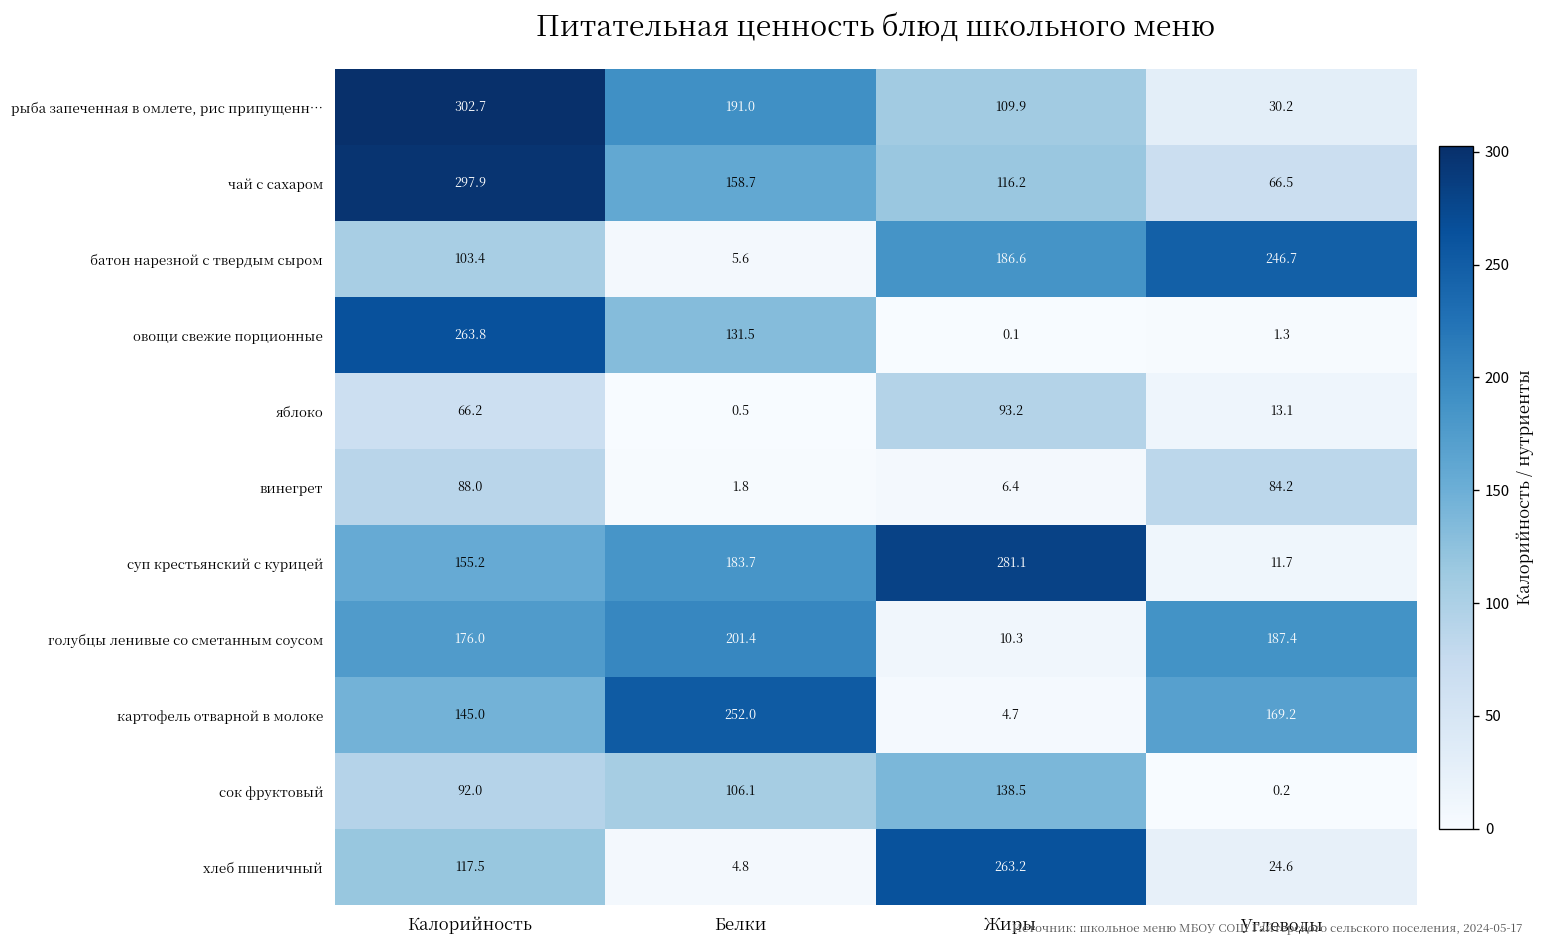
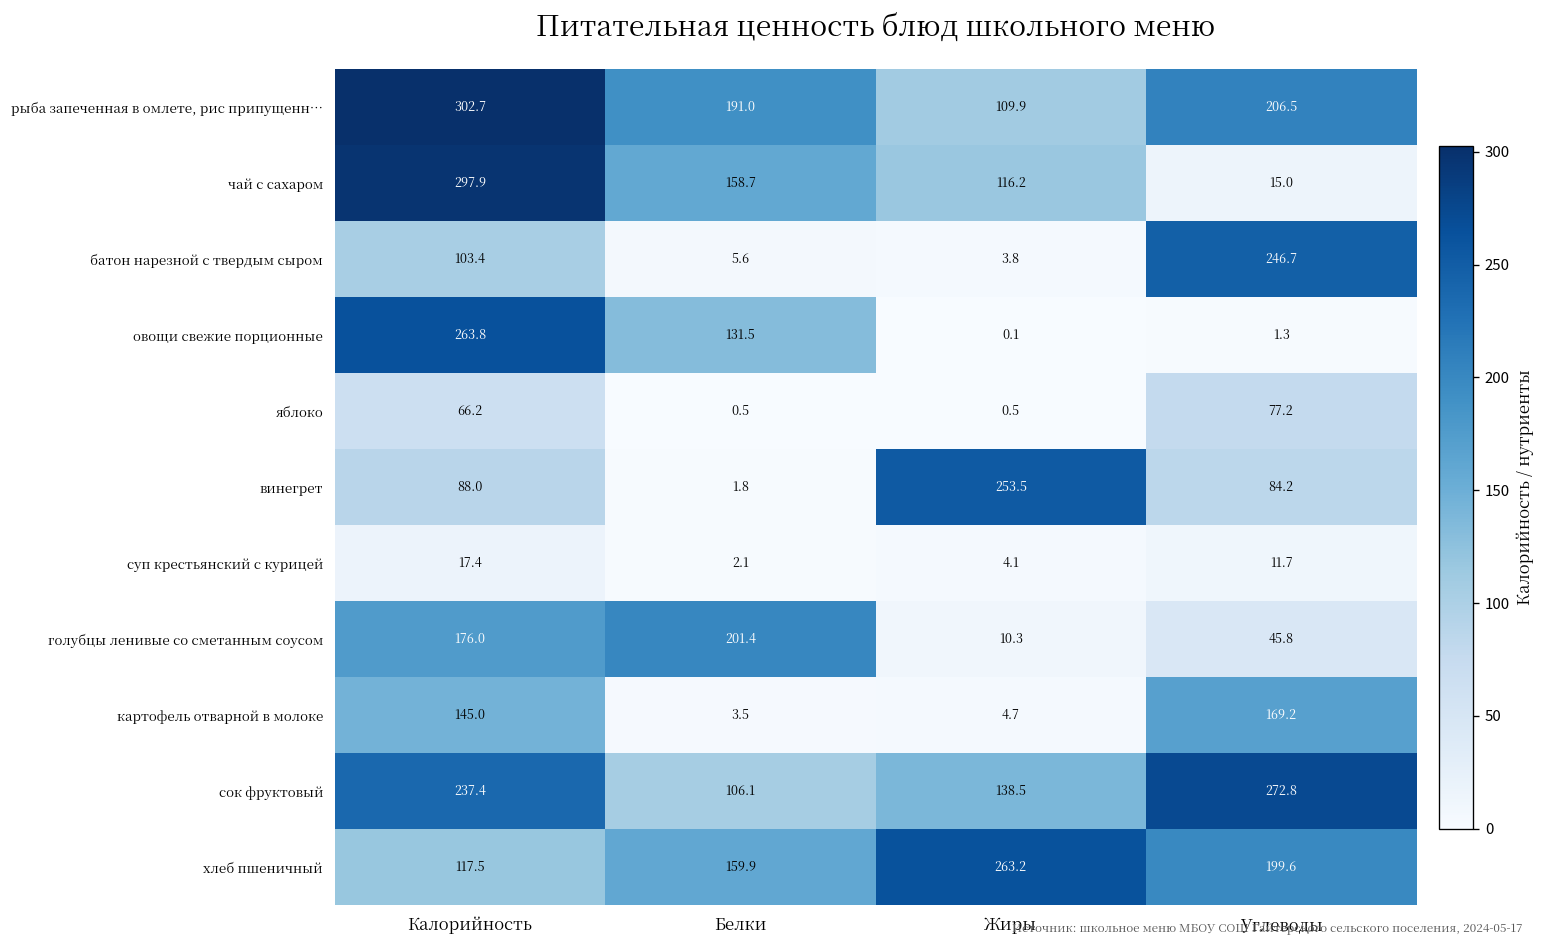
  {
    "рыба запеченная в омлете, рис припущенн…": {
      "Калорийность": 302.7,
      "Белки": 191.0,
      "Жиры": 109.9,
-     "Углеводы": 30.2
+     "Углеводы": 206.5
    },
    "чай с сахаром": {
      "Калорийность": 297.9,
      "Белки": 158.7,
      "Жиры": 116.2,
-     "Углеводы": 66.5
+     "Углеводы": 15.0
    },
    "батон нарезной с твердым сыром": {
      "Калорийность": 103.4,
      "Белки": 5.6,
-     "Жиры": 186.6,
+     "Жиры": 3.8,
      "Углеводы": 246.7
    },
    "овощи свежие порционные": {
      "Калорийность": 263.8,
      "Белки": 131.5,
      "Жиры": 0.1,
      "Углеводы": 1.3
    },
    "яблоко": {
      "Калорийность": 66.2,
      "Белки": 0.5,
-     "Жиры": 93.2,
-     "Углеводы": 13.1
+     "Жиры": 0.5,
+     "Углеводы": 77.2
    },
    "винегрет": {
      "Калорийность": 88.0,
      "Белки": 1.8,
-     "Жиры": 6.4,
+     "Жиры": 253.5,
      "Углеводы": 84.2
    },
    "суп крестьянский с курицей": {
-     "Калорийность": 155.2,
-     "Белки": 183.7,
-     "Жиры": 281.1,
+     "Калорийность": 17.4,
+     "Белки": 2.1,
+     "Жиры": 4.1,
      "Углеводы": 11.7
    },
    "голубцы ленивые со сметанным соусом": {
      "Калорийность": 176.0,
      "Белки": 201.4,
      "Жиры": 10.3,
-     "Углеводы": 187.4
+     "Углеводы": 45.8
    },
    "картофель отварной в молоке": {
      "Калорийность": 145.0,
-     "Белки": 252.0,
+     "Белки": 3.5,
      "Жиры": 4.7,
      "Углеводы": 169.2
    },
    "сок фруктовый": {
-     "Калорийность": 92.0,
+     "Калорийность": 237.4,
      "Белки": 106.1,
      "Жиры": 138.5,
-     "Углеводы": 0.2
+     "Углеводы": 272.8
    },
    "хлеб пшеничный": {
      "Калорийность": 117.5,
-     "Белки": 4.8,
+     "Белки": 159.9,
      "Жиры": 263.2,
-     "Углеводы": 24.6
+     "Углеводы": 199.6
    }
  }
